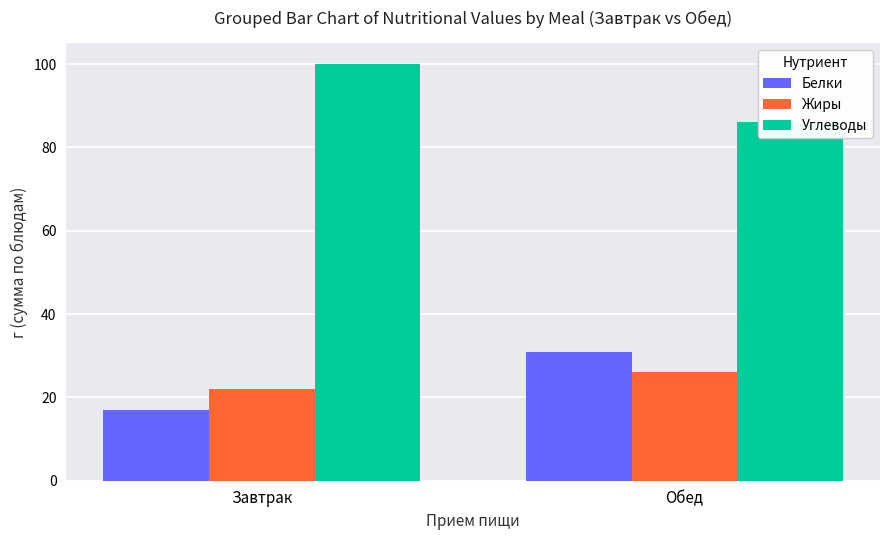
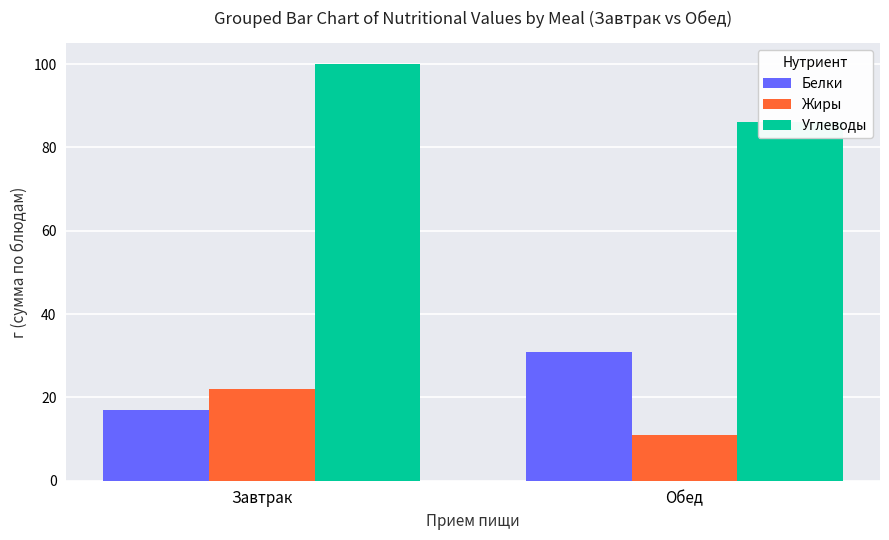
  {
    "Белки": {
      "Завтрак": 17,
      "Обед": 31
    },
    "Жиры": {
      "Завтрак": 22,
-     "Обед": 26
+     "Обед": 11
    },
    "Углеводы": {
      "Завтрак": 100
    }
  }
